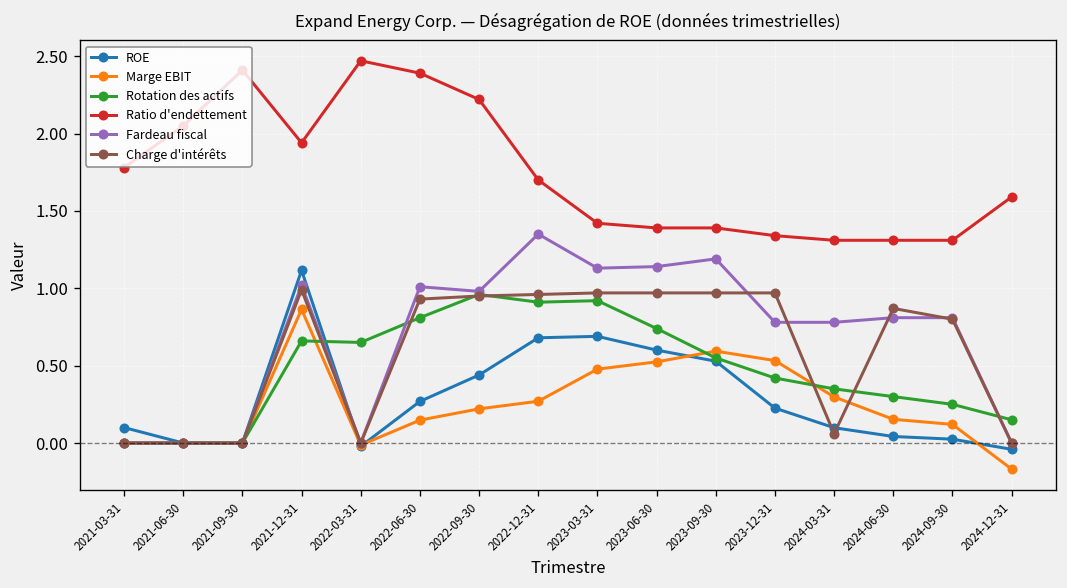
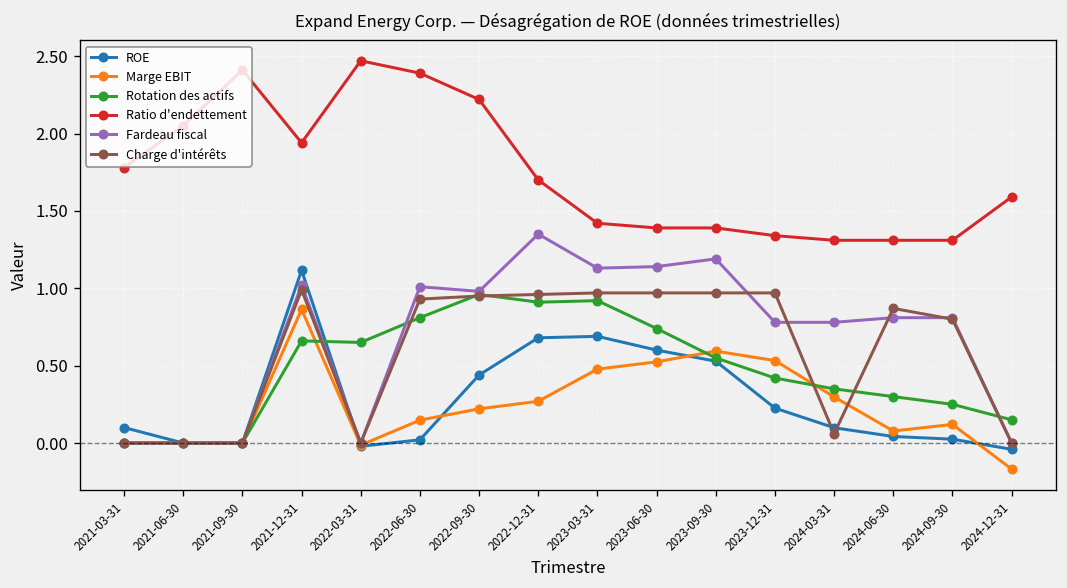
  {
    "ROE": {
      "2021-03-31": 0.10,
      "2021-12-31": 1.12,
-     "2022-06-30": 0.27,
+     "2022-06-30": 0.02,
      "2022-09-30": 0.44,
      "2022-12-31": 0.68,
      "2023-03-31": 0.69,
      "2023-06-30": 0.60,
      "2023-09-30": 0.53,
      "2023-12-31": 0.23,
      "2024-03-31": 0.10,
      "2024-06-30": 0.04,
      "2024-09-30": 0.02,
      "2024-12-31": -0.04
    },
    "Marge EBIT": {
      "2021-12-31": 0.86,
      "2022-06-30": 0.15,
      "2022-09-30": 0.22,
      "2022-12-31": 0.27,
      "2023-03-31": 0.48,
      "2023-06-30": 0.52,
      "2023-09-30": 0.59,
      "2023-12-31": 0.53,
      "2024-03-31": 0.30,
-     "2024-06-30": 0.15,
+     "2024-06-30": 0.08,
      "2024-09-30": 0.12,
      "2024-12-31": -0.17
    },
    "Rotation des actifs": {
      "2021-12-31": 0.66,
      "2022-03-31": 0.65,
      "2022-06-30": 0.81,
      "2022-12-31": 0.91,
      "2023-03-31": 0.92,
      "2023-06-30": 0.74,
      "2023-09-30": 0.55,
      "2023-12-31": 0.42,
      "2024-03-31": 0.35,
      "2024-06-30": 0.30,
      "2024-09-30": 0.25,
      "2024-12-31": 0.15
    },
    "Ratio d'endettement": {
      "2021-03-31": 1.78,
      "2021-12-31": 1.94,
      "2022-03-31": 2.47,
      "2022-06-30": 2.39,
      "2022-09-30": 2.22,
      "2022-12-31": 1.70,
      "2023-03-31": 1.42,
      "2023-06-30": 1.39,
      "2023-09-30": 1.39,
      "2023-12-31": 1.34,
      "2024-03-31": 1.31,
      "2024-06-30": 1.31,
      "2024-09-30": 1.31,
      "2024-12-31": 1.59
    },
    "Fardeau fiscal": {
      "2021-12-31": 1.02,
      "2022-06-30": 1.01,
      "2022-09-30": 0.98,
      "2022-12-31": 1.35,
      "2023-03-31": 1.13,
      "2023-06-30": 1.14,
      "2023-09-30": 1.19,
      "2023-12-31": 0.78,
      "2024-03-31": 0.78,
      "2024-06-30": 0.81
    },
    "Charge d'intérêts": {
      "2021-12-31": 0.99,
      "2022-06-30": 0.93,
      "2022-12-31": 0.96,
      "2023-03-31": 0.97,
      "2023-06-30": 0.97,
      "2023-09-30": 0.97,
      "2023-12-31": 0.97,
      "2024-03-31": 0.06,
      "2024-06-30": 0.87
    }
  }
